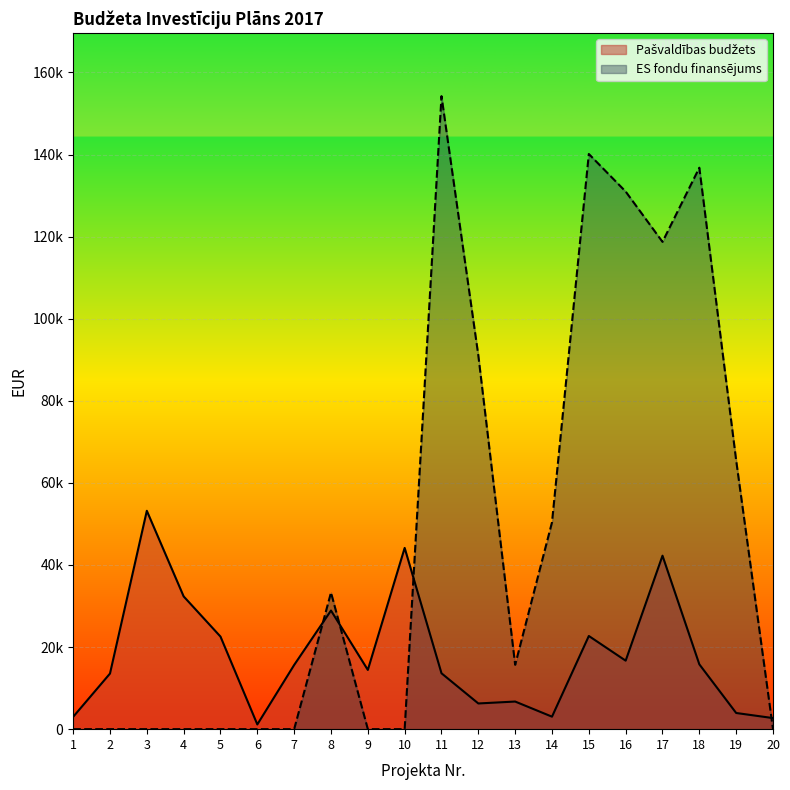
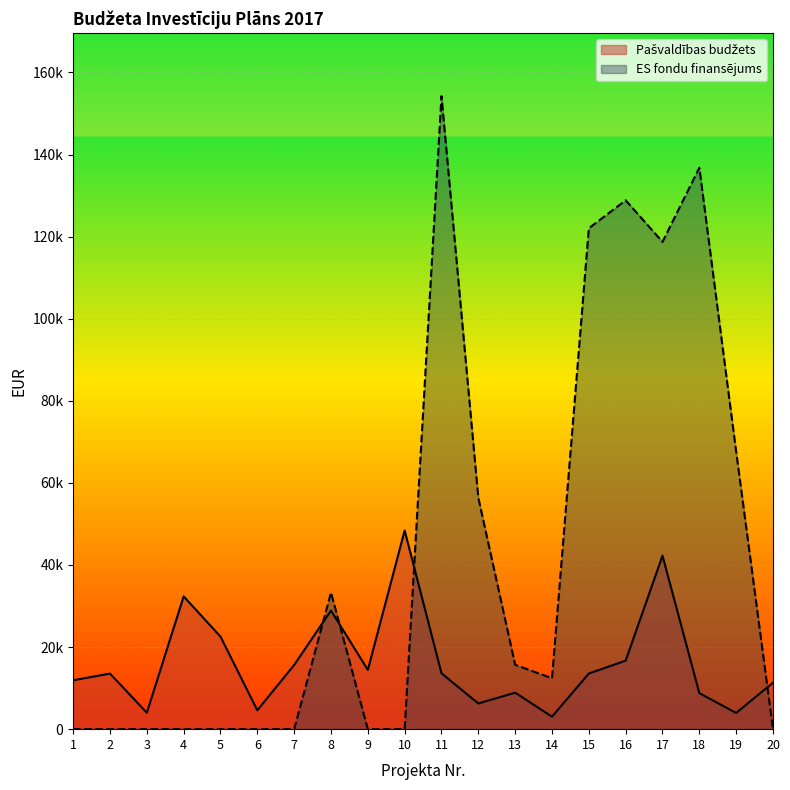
  {
    "Pašvaldības budžets": {
-     "1": 3000,
+     "1": 12000,
      "2": 14000,
-     "3": 53000,
+     "3": 4000,
      "4": 32000,
      "5": 23000,
-     "6": 1000,
+     "6": 5000,
      "7": 16000,
      "8": 29000,
      "9": 14000,
-     "10": 44000,
+     "10": 48000,
      "11": 14000,
      "12": 6000,
-     "13": 7000,
+     "13": 9000,
      "14": 3000,
-     "15": 23000,
+     "15": 14000,
      "16": 17000,
      "17": 42000,
-     "18": 16000,
+     "18": 9000,
      "19": 4000,
-     "20": 3000
+     "20": 11000
    },
    "ES fondu finansējums": {
      "1": 0,
      "2": 0,
      "3": 0,
      "4": 0,
      "5": 0,
      "6": 0,
      "7": 0,
      "8": 33000,
      "9": 0,
      "10": 0,
      "11": 154000,
-     "12": 91000,
+     "12": 56000,
      "13": 16000,
-     "14": 50000,
-     "15": 140000,
-     "16": 131000,
+     "14": 12000,
+     "15": 122000,
+     "16": 129000,
      "17": 119000,
      "18": 137000,
-     "19": 65000,
+     "19": 68000,
      "20": 0
    }
  }
